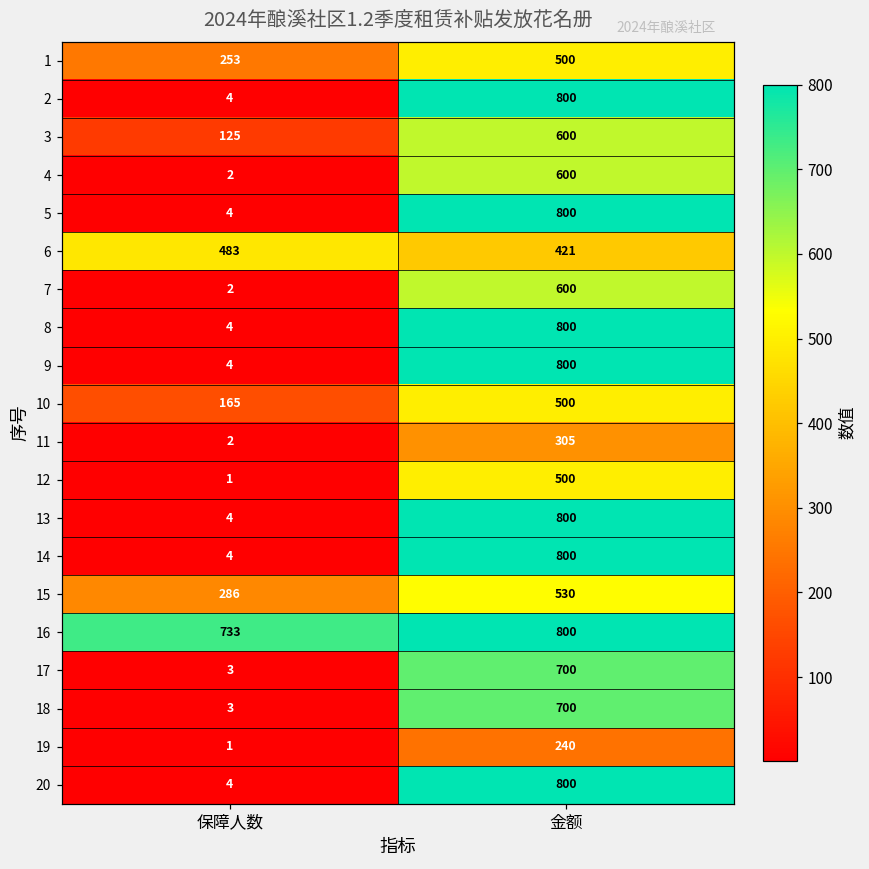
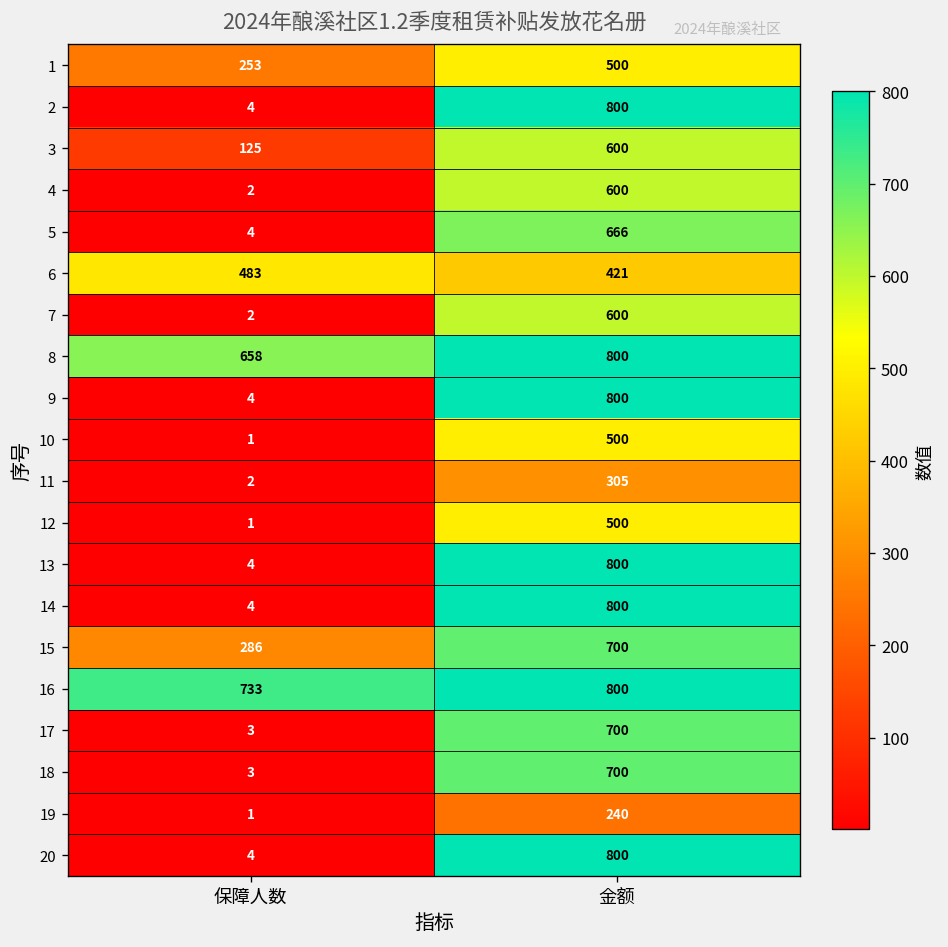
  {
    "1": {
      "保障人数": 253,
      "金额": 500
    },
    "2": {
      "保障人数": 4,
      "金额": 800
    },
    "3": {
      "保障人数": 125,
      "金额": 600
    },
    "4": {
      "保障人数": 2,
      "金额": 600
    },
    "5": {
      "保障人数": 4,
-     "金额": 800
+     "金额": 666
    },
    "6": {
      "保障人数": 483,
      "金额": 421
    },
    "7": {
      "保障人数": 2,
      "金额": 600
    },
    "8": {
-     "保障人数": 4,
+     "保障人数": 658,
      "金额": 800
    },
    "9": {
      "保障人数": 4,
      "金额": 800
    },
    "10": {
-     "保障人数": 165,
+     "保障人数": 1,
      "金额": 500
    },
    "11": {
      "保障人数": 2,
      "金额": 305
    },
    "12": {
      "保障人数": 1,
      "金额": 500
    },
    "13": {
      "保障人数": 4,
      "金额": 800
    },
    "14": {
      "保障人数": 4,
      "金额": 800
    },
    "15": {
      "保障人数": 286,
-     "金额": 530
+     "金额": 700
    },
    "16": {
      "保障人数": 733,
      "金额": 800
    },
    "17": {
      "保障人数": 3,
      "金额": 700
    },
    "18": {
      "保障人数": 3,
      "金额": 700
    },
    "19": {
      "保障人数": 1,
      "金额": 240
    },
    "20": {
      "保障人数": 4,
      "金额": 800
    }
  }
